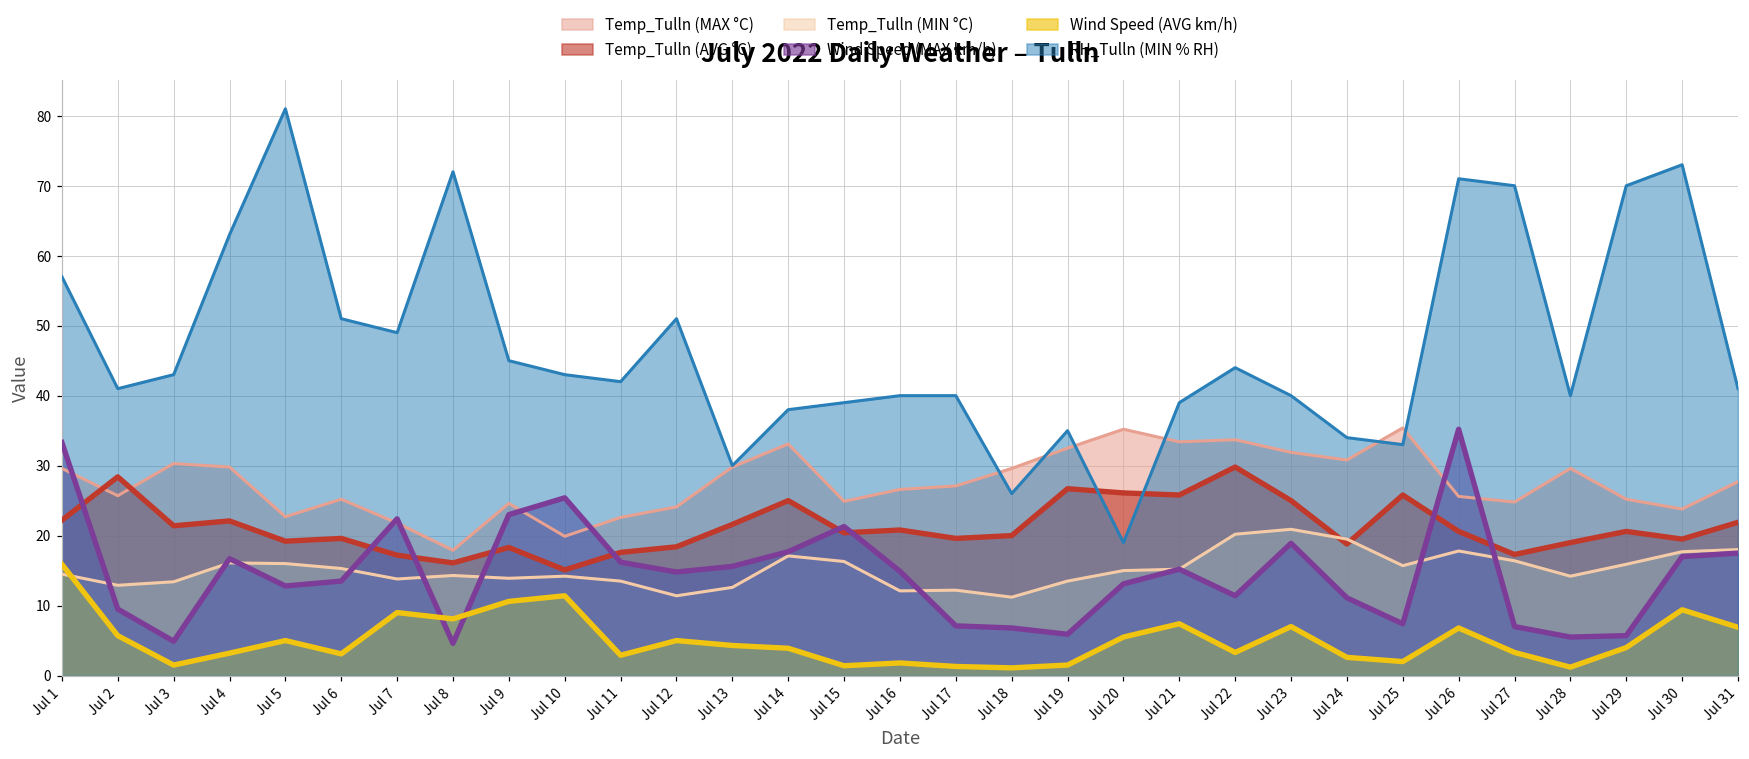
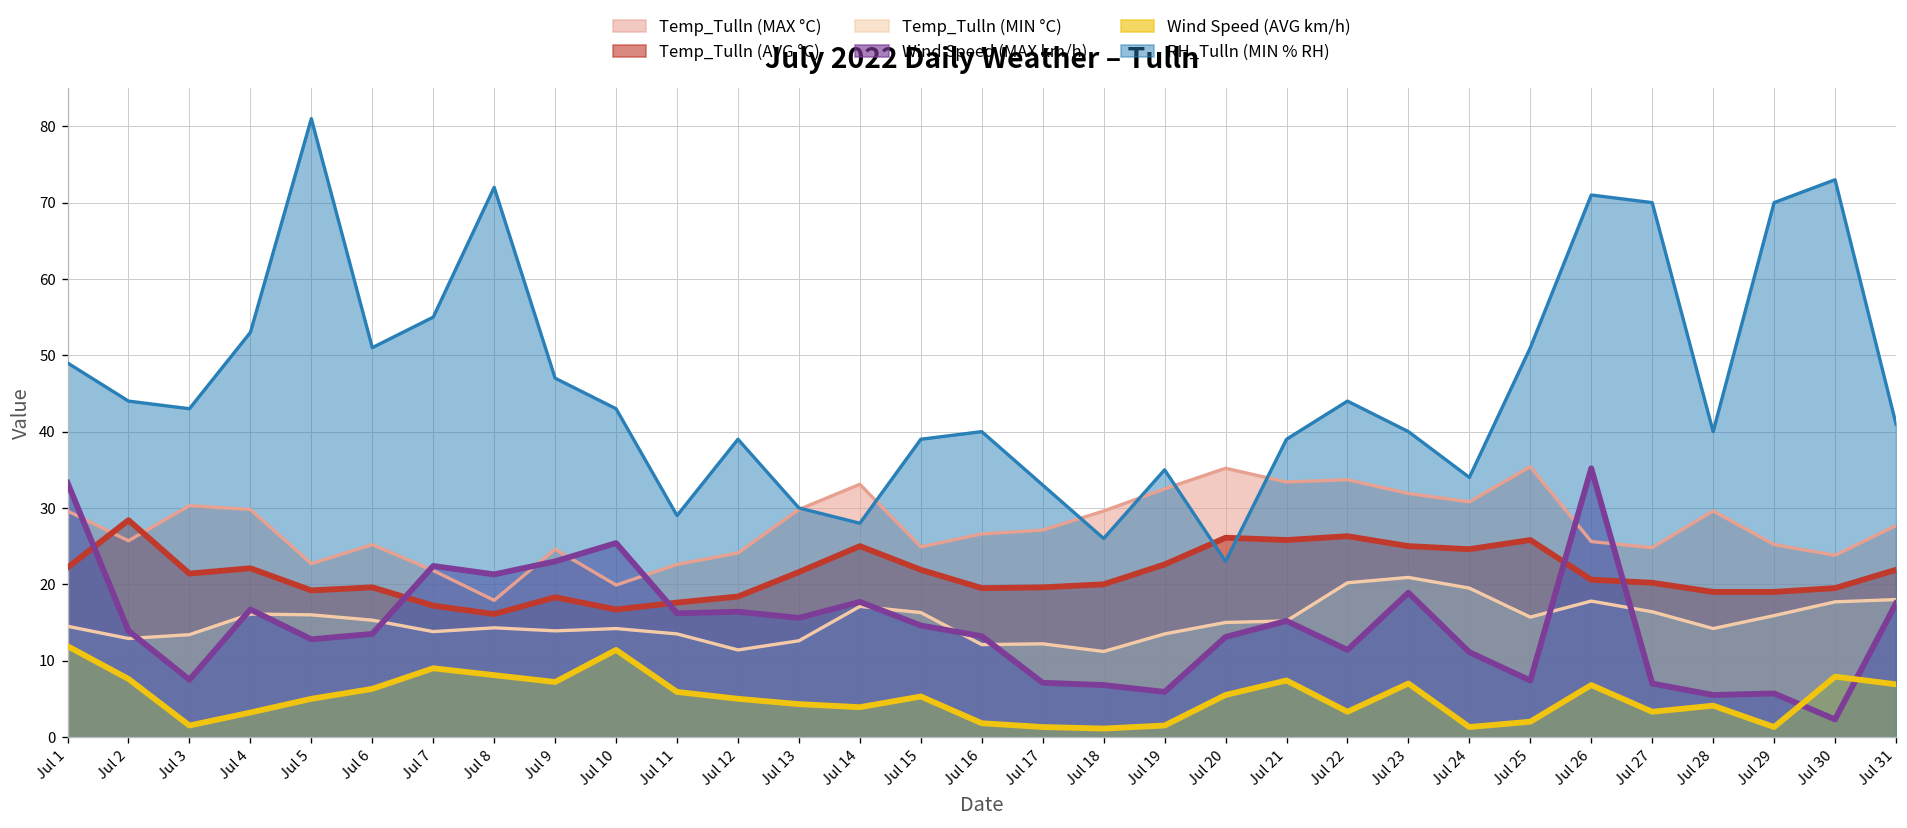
  {
    "Temp_Tulln (AVG °C)": {
      "Jul 1": 22,
      "Jul 2": 28,
      "Jul 3": 21,
      "Jul 4": 22,
      "Jul 5": 19,
      "Jul 6": 20,
      "Jul 7": 17,
      "Jul 8": 16,
      "Jul 9": 18,
-     "Jul 10": 15,
+     "Jul 10": 17,
      "Jul 11": 18,
      "Jul 12": 18,
      "Jul 13": 22,
      "Jul 14": 25,
-     "Jul 15": 20,
-     "Jul 16": 21,
+     "Jul 15": 22,
+     "Jul 16": 20,
      "Jul 17": 20,
      "Jul 18": 20,
-     "Jul 19": 27,
+     "Jul 19": 23,
      "Jul 20": 26,
      "Jul 21": 26,
-     "Jul 22": 30,
+     "Jul 22": 26,
      "Jul 23": 25,
-     "Jul 24": 19,
+     "Jul 24": 25,
      "Jul 25": 26,
      "Jul 26": 21,
-     "Jul 27": 17,
+     "Jul 27": 20,
      "Jul 28": 19,
-     "Jul 29": 21,
+     "Jul 29": 19,
      "Jul 30": 20,
      "Jul 31": 22
    },
    "Wind Speed (MAX km/h)": {
      "Jul 1": 33,
-     "Jul 2": 10,
-     "Jul 3": 5,
+     "Jul 2": 14,
+     "Jul 3": 8,
      "Jul 4": 17,
      "Jul 5": 13,
      "Jul 6": 14,
      "Jul 7": 22,
-     "Jul 8": 5,
+     "Jul 8": 21,
      "Jul 9": 23,
      "Jul 10": 25,
      "Jul 11": 16,
-     "Jul 12": 15,
+     "Jul 12": 16,
      "Jul 13": 16,
      "Jul 14": 18,
-     "Jul 15": 21,
-     "Jul 16": 15,
+     "Jul 15": 15,
+     "Jul 16": 13,
      "Jul 17": 7,
      "Jul 18": 7,
      "Jul 19": 6,
      "Jul 20": 13,
      "Jul 22": 11,
      "Jul 23": 19,
      "Jul 24": 11,
      "Jul 25": 7,
      "Jul 26": 35,
      "Jul 27": 7,
      "Jul 28": 6,
      "Jul 29": 6,
-     "Jul 30": 17,
+     "Jul 30": 2,
      "Jul 31": 18
    },
    "Wind Speed (AVG km/h)": {
-     "Jul 1": 16,
-     "Jul 2": 6,
+     "Jul 1": 12,
+     "Jul 2": 8,
      "Jul 3": 2,
      "Jul 4": 3,
      "Jul 5": 5,
-     "Jul 6": 3,
+     "Jul 6": 6,
      "Jul 7": 9,
      "Jul 8": 8,
-     "Jul 9": 11,
+     "Jul 9": 7,
      "Jul 10": 11,
-     "Jul 11": 3,
+     "Jul 11": 6,
      "Jul 12": 5,
      "Jul 13": 4,
      "Jul 14": 4,
-     "Jul 15": 1,
+     "Jul 15": 5,
      "Jul 16": 2,
      "Jul 17": 1,
      "Jul 18": 1,
      "Jul 19": 2,
      "Jul 20": 6,
      "Jul 21": 7,
      "Jul 22": 3,
      "Jul 23": 7,
-     "Jul 24": 3,
+     "Jul 24": 1,
      "Jul 25": 2,
      "Jul 26": 7,
      "Jul 27": 3,
-     "Jul 28": 1,
-     "Jul 29": 4,
-     "Jul 30": 9,
+     "Jul 28": 4,
+     "Jul 29": 1,
+     "Jul 30": 8,
      "Jul 31": 7
    },
    "RH_Tulln (MIN % RH)": {
-     "Jul 1": 57,
-     "Jul 2": 41,
+     "Jul 1": 49,
+     "Jul 2": 44,
      "Jul 3": 43,
-     "Jul 4": 63,
+     "Jul 4": 53,
      "Jul 5": 81,
      "Jul 6": 51,
-     "Jul 7": 49,
+     "Jul 7": 55,
      "Jul 8": 72,
-     "Jul 9": 45,
+     "Jul 9": 47,
      "Jul 10": 43,
-     "Jul 11": 42,
-     "Jul 12": 51,
-     "Jul 14": 38,
+     "Jul 11": 29,
+     "Jul 12": 39,
+     "Jul 14": 28,
      "Jul 15": 39,
      "Jul 16": 40,
-     "Jul 17": 40,
+     "Jul 17": 33,
      "Jul 18": 26,
      "Jul 19": 35,
-     "Jul 20": 19,
+     "Jul 20": 23,
      "Jul 21": 39,
      "Jul 22": 44,
      "Jul 23": 40,
      "Jul 24": 34,
-     "Jul 25": 33,
+     "Jul 25": 51,
      "Jul 26": 71,
      "Jul 27": 70,
      "Jul 28": 40,
      "Jul 29": 70,
      "Jul 30": 73,
      "Jul 31": 41
    }
  }
